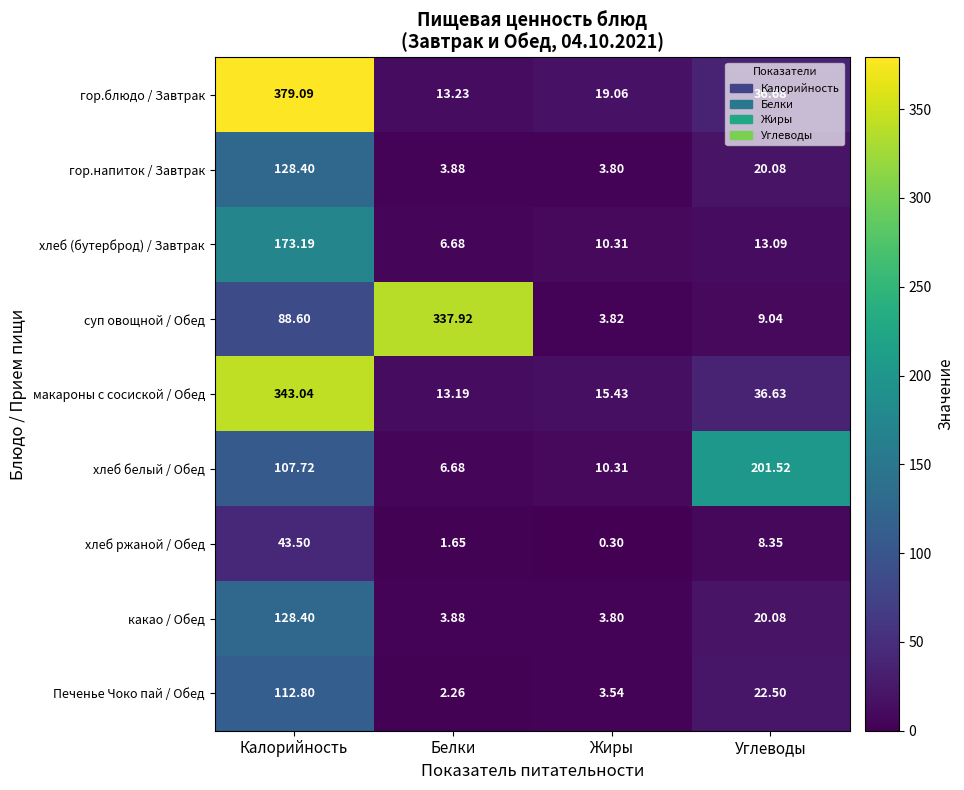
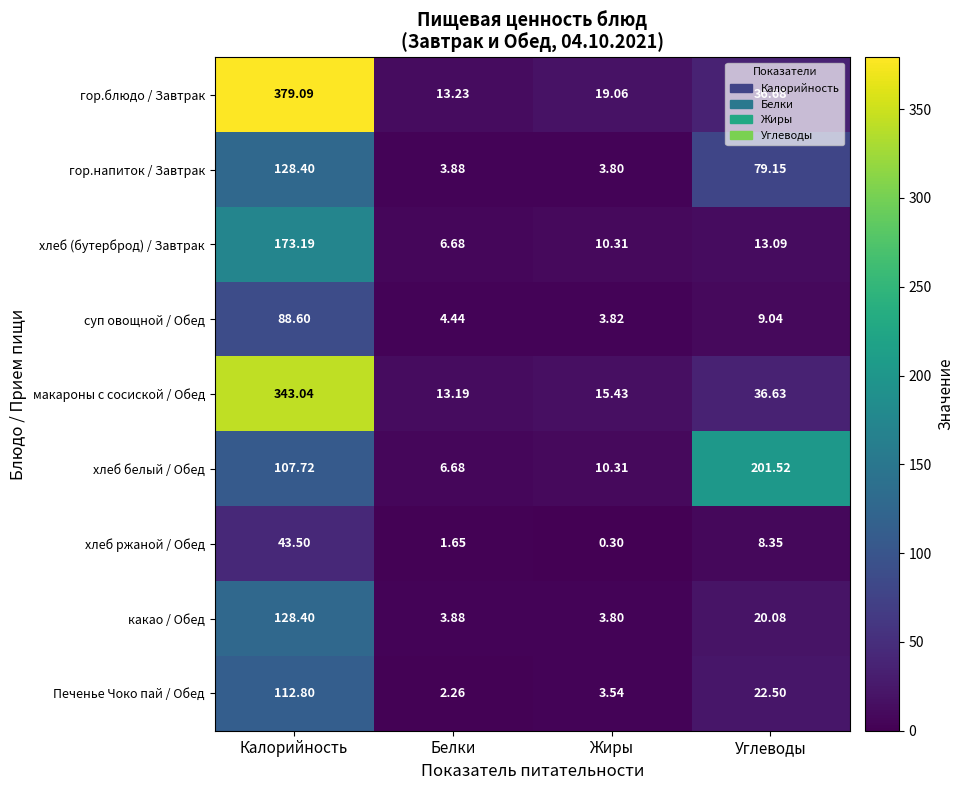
  {
    "гор.блюдо / Завтрак": {
      "Калорийность": 379.09,
      "Белки": 13.23,
      "Жиры": 19.06
    },
    "гор.напиток / Завтрак": {
      "Калорийность": 128.40,
      "Белки": 3.88,
      "Жиры": 3.80,
-     "Углеводы": 20.08
+     "Углеводы": 79.15
    },
    "хлеб (бутерброд) / Завтрак": {
      "Калорийность": 173.19,
      "Белки": 6.68,
      "Жиры": 10.31,
      "Углеводы": 13.09
    },
    "суп овощной / Обед": {
      "Калорийность": 88.60,
-     "Белки": 337.92,
+     "Белки": 4.44,
      "Жиры": 3.82,
      "Углеводы": 9.04
    },
    "макароны с сосиской / Обед": {
      "Калорийность": 343.04,
      "Белки": 13.19,
      "Жиры": 15.43,
      "Углеводы": 36.63
    },
    "хлеб белый / Обед": {
      "Калорийность": 107.72,
      "Белки": 6.68,
      "Жиры": 10.31,
      "Углеводы": 201.52
    },
    "хлеб ржаной / Обед": {
      "Калорийность": 43.50,
      "Белки": 1.65,
      "Жиры": 0.30,
      "Углеводы": 8.35
    },
    "какао / Обед": {
      "Калорийность": 128.40,
      "Белки": 3.88,
      "Жиры": 3.80,
      "Углеводы": 20.08
    },
    "Печенье Чоко пай / Обед": {
      "Калорийность": 112.80,
      "Белки": 2.26,
      "Жиры": 3.54,
      "Углеводы": 22.50
    }
  }
